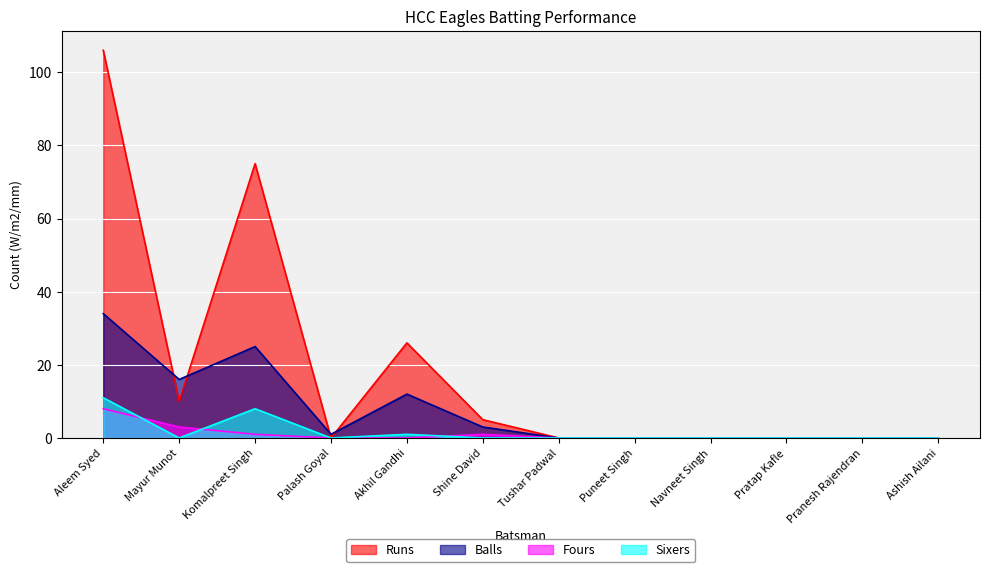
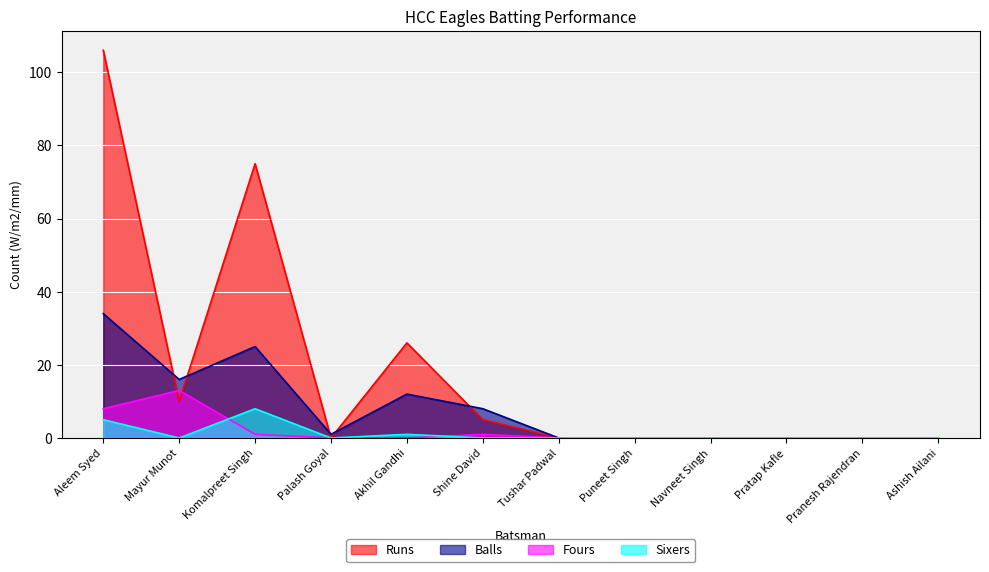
  {
    "Runs": {
      "Aleem Syed": 106,
      "Mayur Munot": 10,
      "Komalpreet Singh": 75,
      "Akhil Gandhi": 26,
      "Shine David": 5
    },
    "Balls": {
      "Aleem Syed": 34,
      "Mayur Munot": 16,
      "Komalpreet Singh": 25,
      "Palash Goyal": 1,
      "Akhil Gandhi": 12,
-     "Shine David": 3
+     "Shine David": 8
    },
    "Fours": {
      "Aleem Syed": 8,
-     "Mayur Munot": 3,
+     "Mayur Munot": 13,
      "Komalpreet Singh": 1,
      "Akhil Gandhi": 0,
      "Shine David": 1
    },
    "Sixers": {
-     "Aleem Syed": 11,
+     "Aleem Syed": 5,
      "Mayur Munot": 0,
      "Komalpreet Singh": 8,
      "Akhil Gandhi": 1,
      "Shine David": 0
    }
  }
